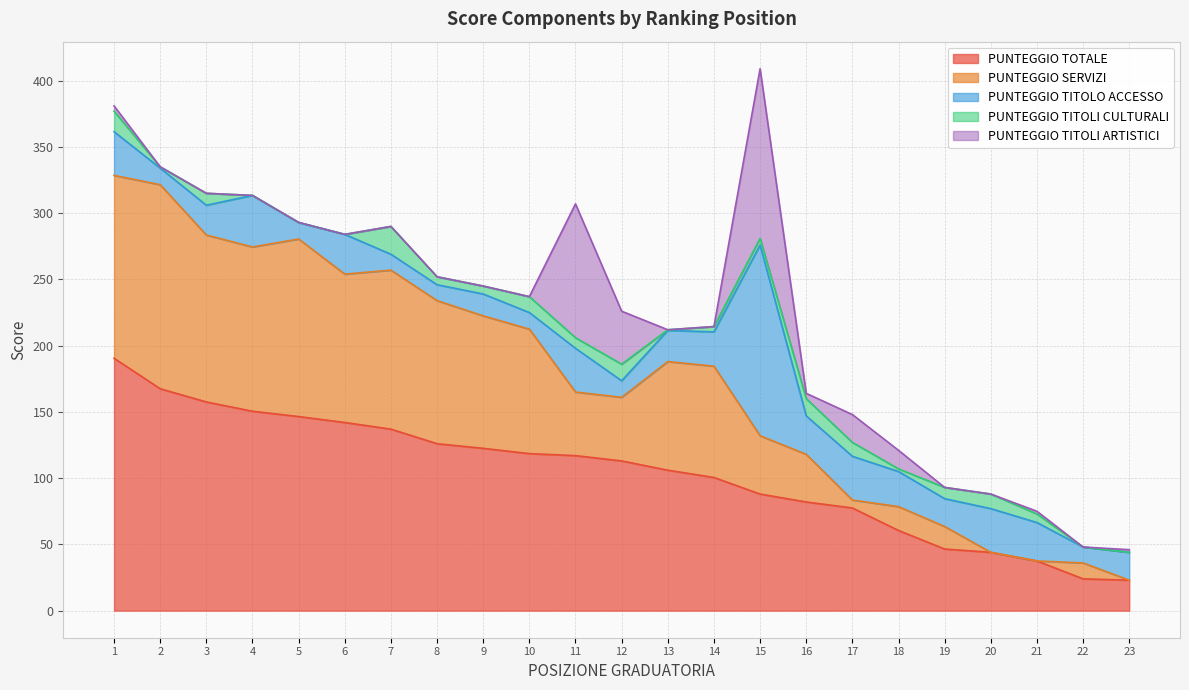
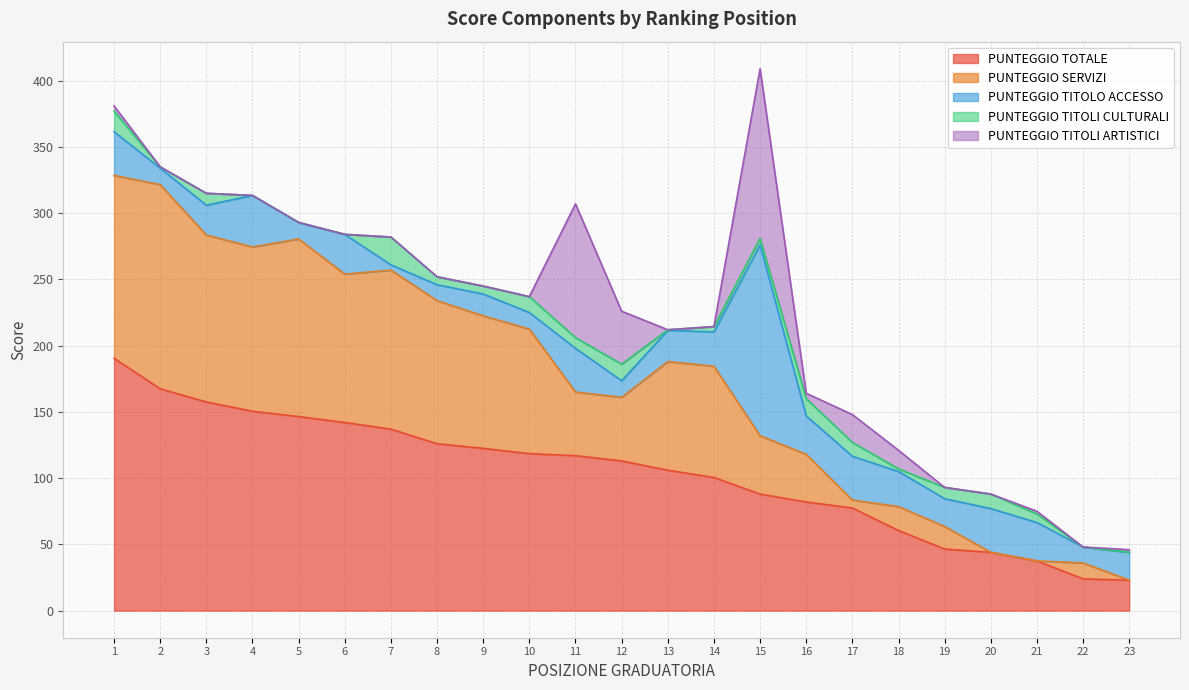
  {
    "PUNTEGGIO TITOLO ACCESSO": {
      "1": 33,
      "3": 23,
-     "7": 12,
+     "7": 4,
      "8": 12,
      "9": 17,
      "10": 13,
      "11": 33,
      "12": 13,
      "14": 26,
      "15": 144,
      "16": 29,
      "17": 33,
      "18": 27,
      "19": 21,
      "20": 33,
      "21": 29
    },
    "PUNTEGGIO TITOLI CULTURALI": {
      "1": 16,
      "11": 8,
      "12": 13,
      "15": 5,
      "16": 13,
      "17": 11,
      "18": 2,
      "21": 7
    },
    "PUNTEGGIO TITOLI ARTISTICI": {
      "1": 4,
      "11": 101,
      "12": 40,
      "15": 128,
      "16": 4,
      "17": 21,
      "18": 14,
      "21": 2,
      "23": 2
    }
  }
